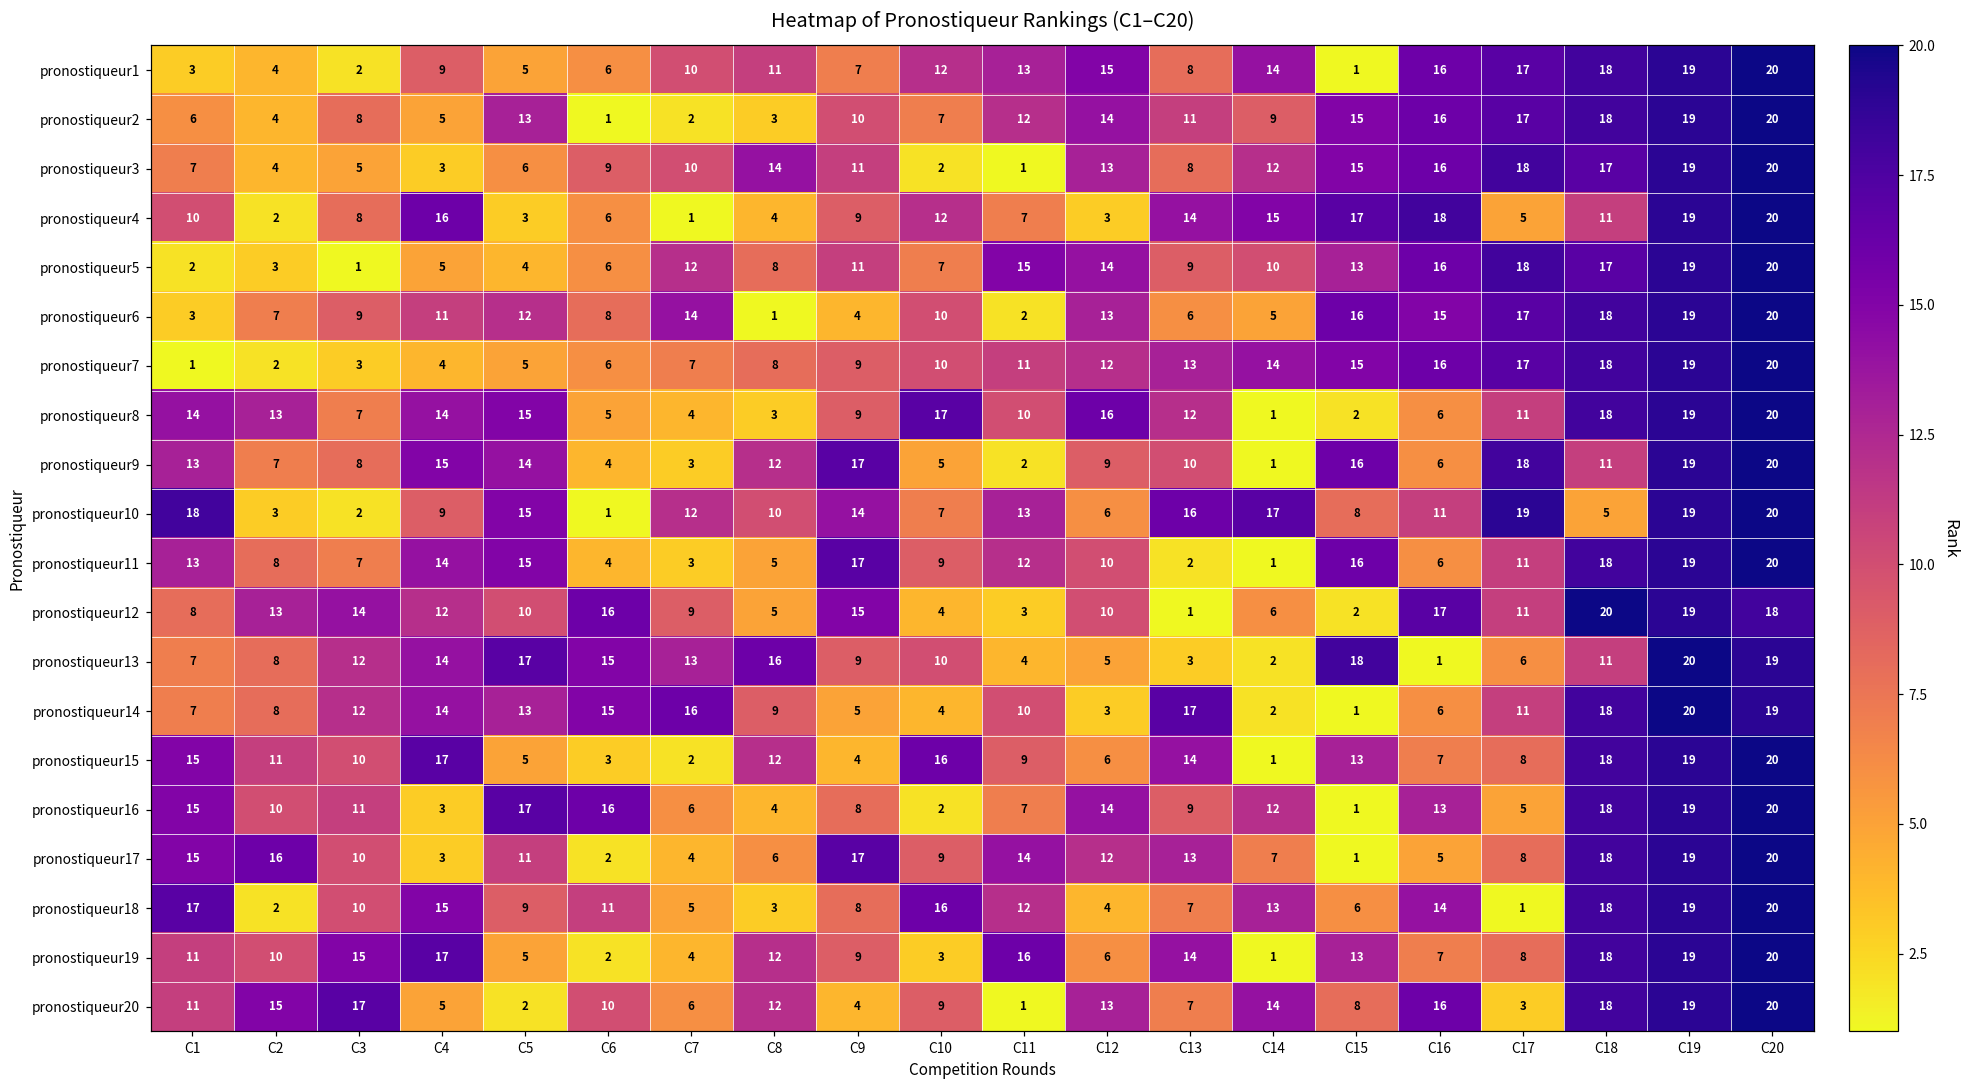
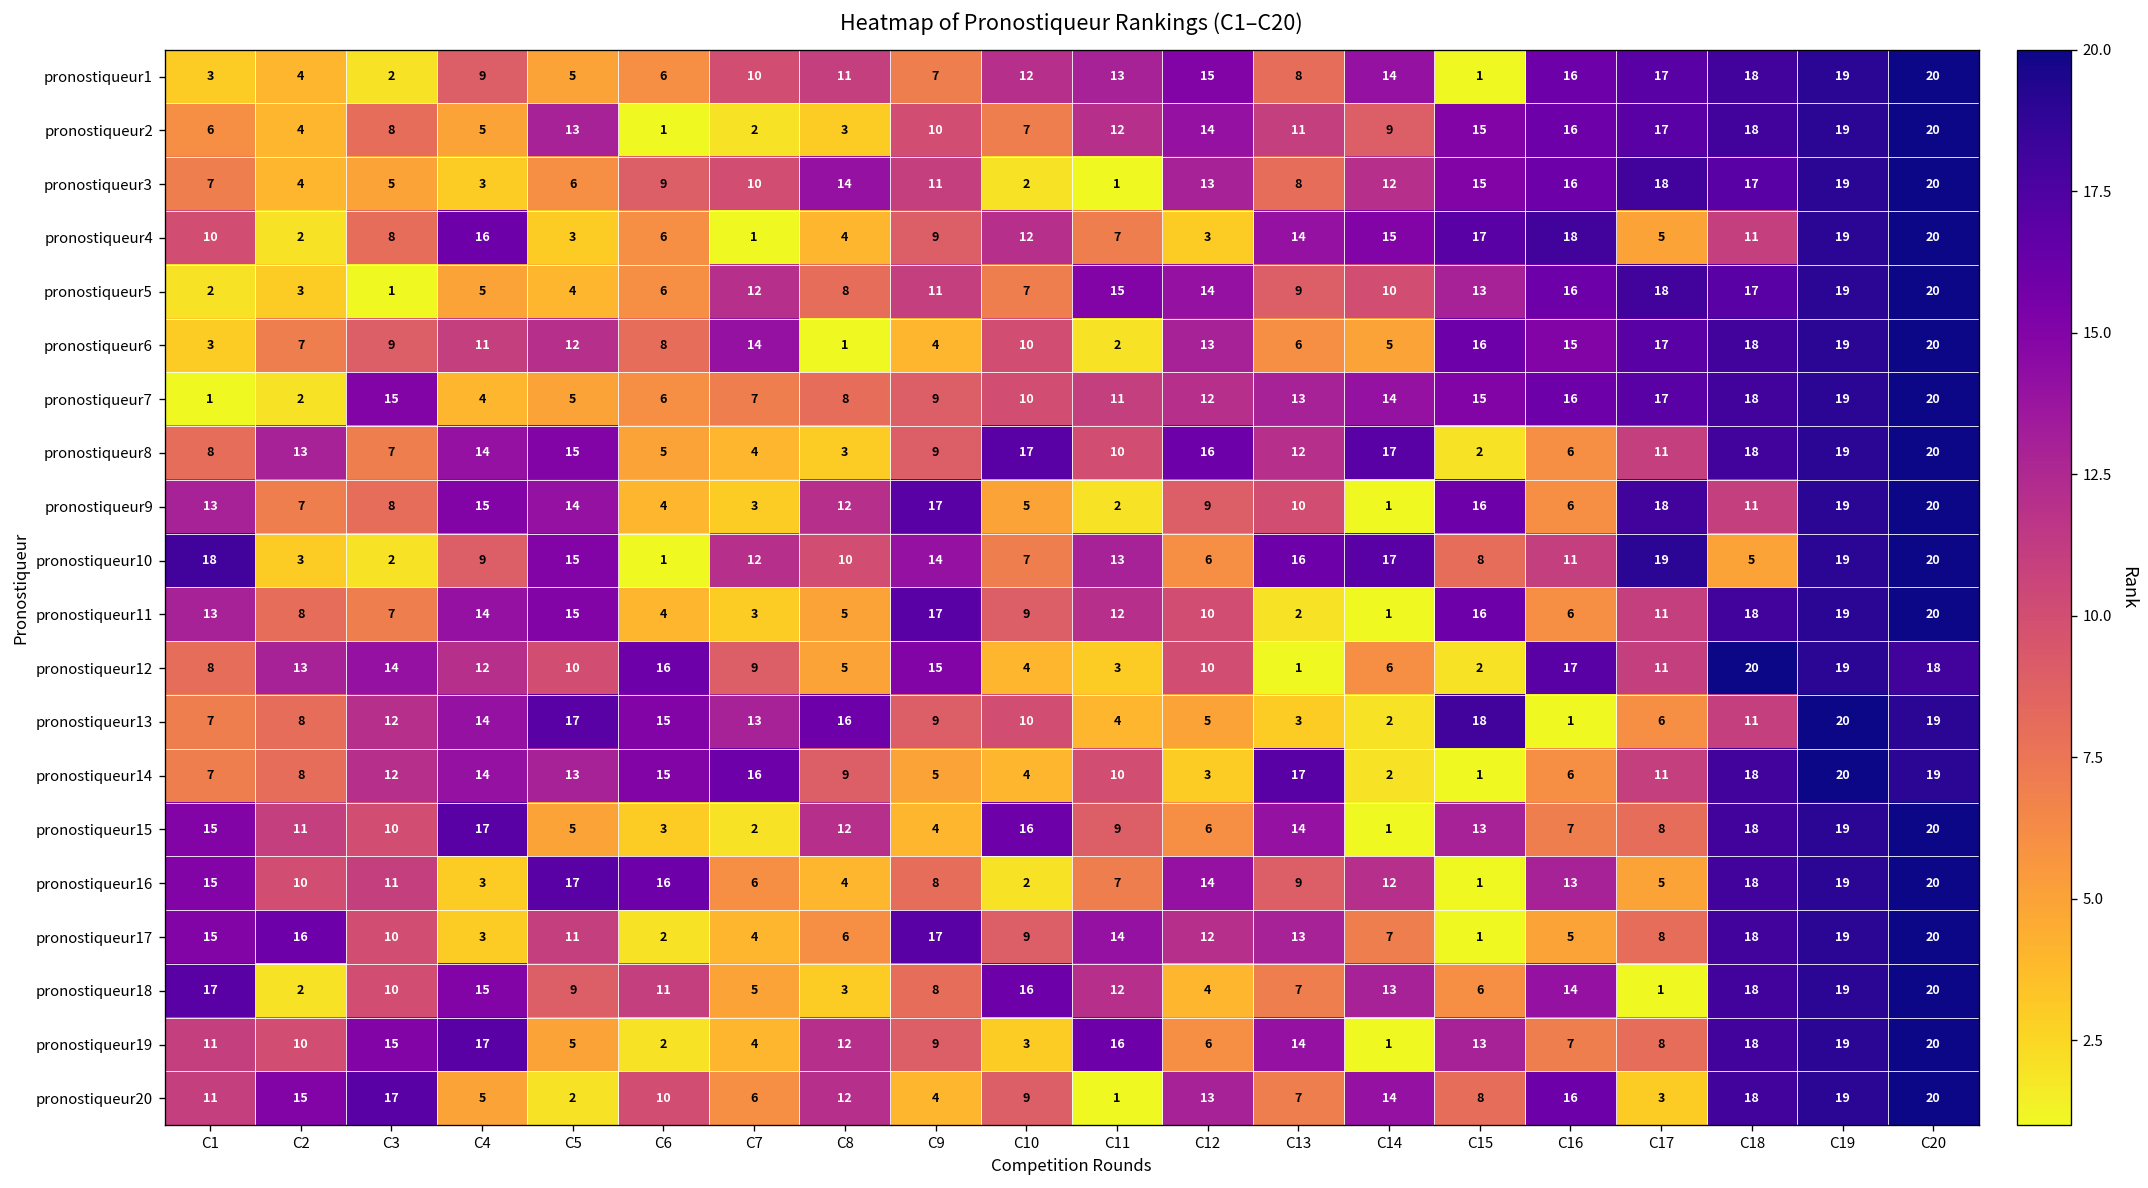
  {
    "pronostiqueur7": {
      "C1": 1,
      "C2": 2,
-     "C3": 3,
+     "C3": 15,
      "C4": 4,
      "C5": 5,
      "C6": 6,
      "C7": 7,
      "C8": 8,
      "C9": 9,
      "C10": 10,
      "C11": 11,
      "C12": 12,
      "C13": 13,
      "C14": 14,
      "C15": 15,
      "C16": 16,
      "C17": 17,
      "C18": 18,
      "C19": 19,
      "C20": 20
    },
    "pronostiqueur8": {
-     "C1": 14,
+     "C1": 8,
      "C2": 13,
      "C3": 7,
      "C4": 14,
      "C5": 15,
      "C6": 5,
      "C7": 4,
      "C8": 3,
      "C9": 9,
      "C10": 17,
      "C11": 10,
      "C12": 16,
      "C13": 12,
-     "C14": 1,
+     "C14": 17,
      "C15": 2,
      "C16": 6,
      "C17": 11,
      "C18": 18,
      "C19": 19,
      "C20": 20
    }
  }
